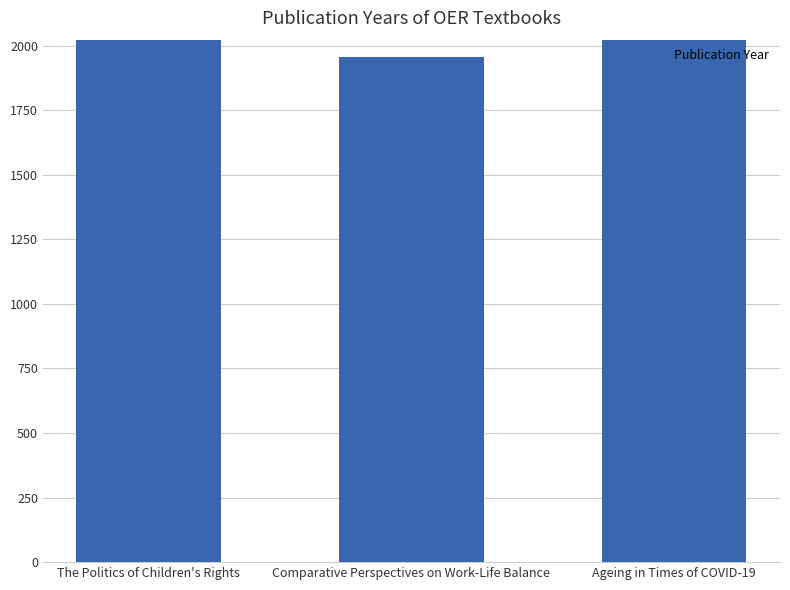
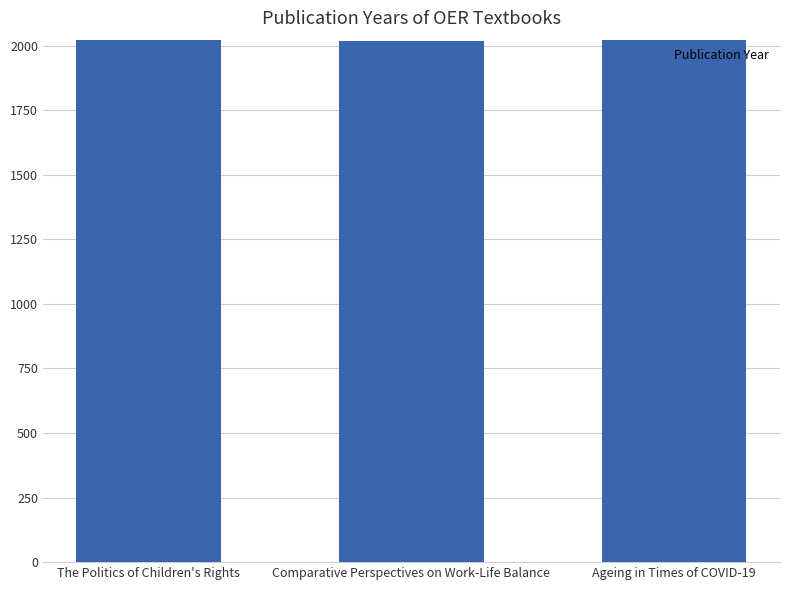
  {
    "The Politics of Children's Rights": 2020,
-   "Comparative Perspectives on Work-Life Balance": 1960,
+   "Comparative Perspectives on Work-Life Balance": 2020,
    "Ageing in Times of COVID-19": 2020
  }
